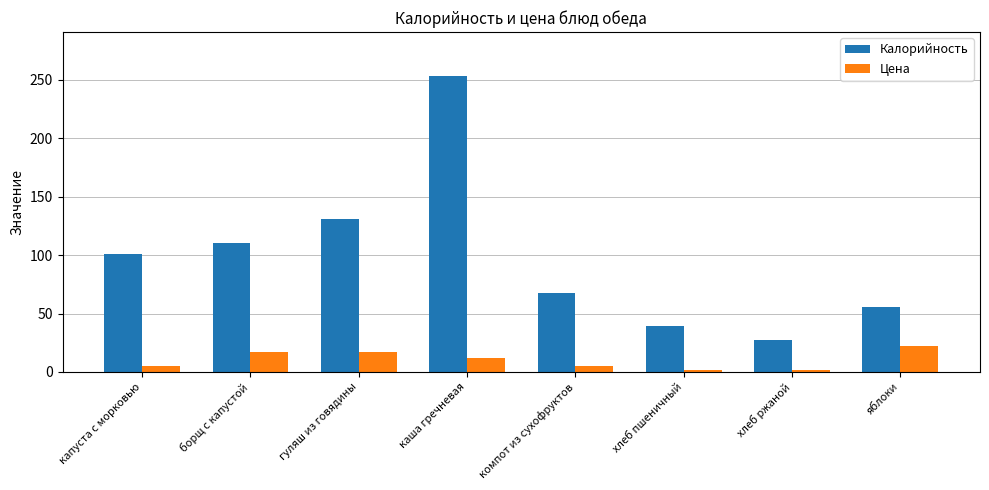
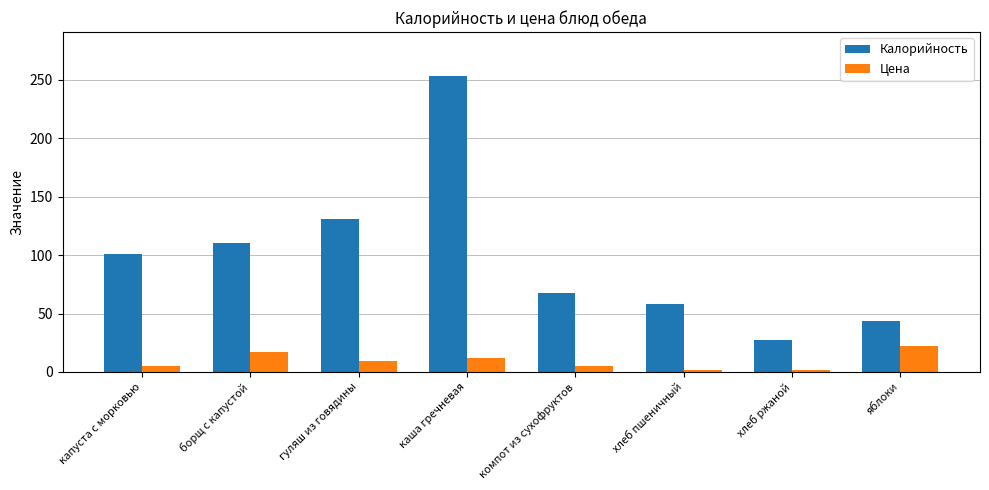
  {
    "Калорийность": {
      "капуста с морковью": 101,
      "борщ с капустой": 110,
      "гуляш из говядины": 131,
      "каша гречневая": 253,
      "компот из сухофруктов": 68,
-     "хлеб пшеничный": 39,
+     "хлеб пшеничный": 58,
      "хлеб ржаной": 27,
-     "яблоки": 56
+     "яблоки": 44
    },
    "Цена": {
      "капуста с морковью": 5,
      "борщ с капустой": 17,
-     "гуляш из говядины": 17,
+     "гуляш из говядины": 10,
      "каша гречневая": 12,
      "компот из сухофруктов": 5,
      "яблоки": 23
    }
  }
